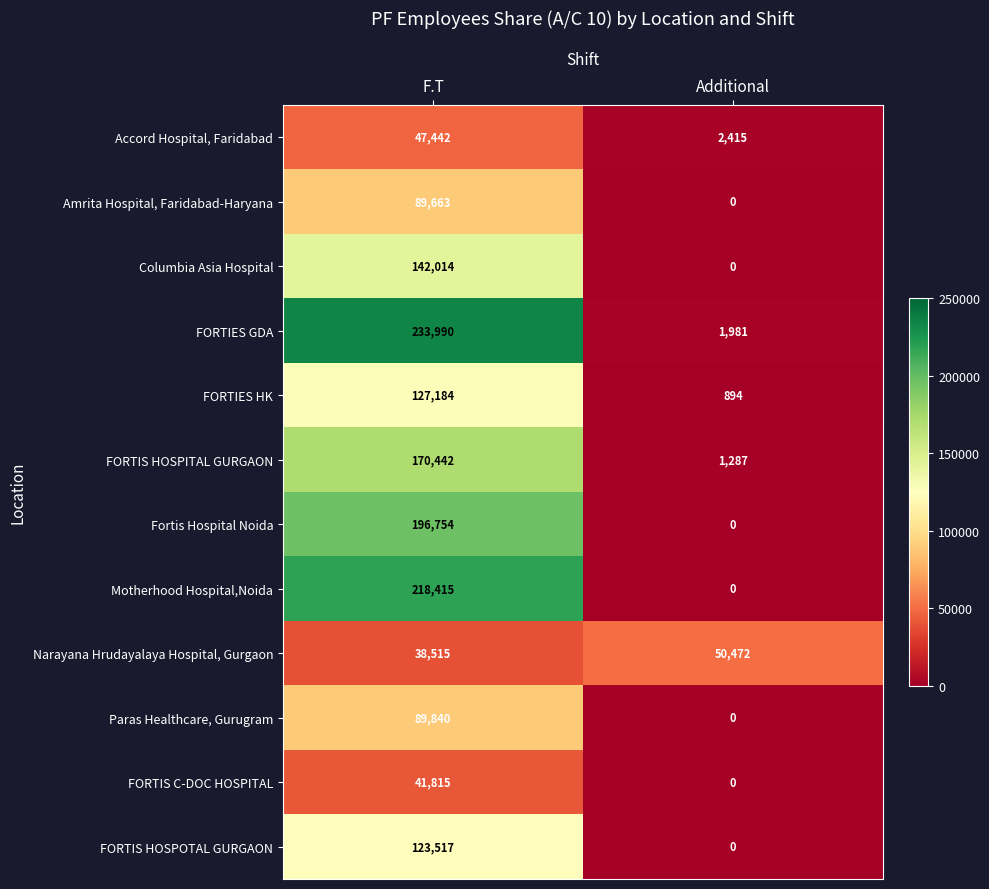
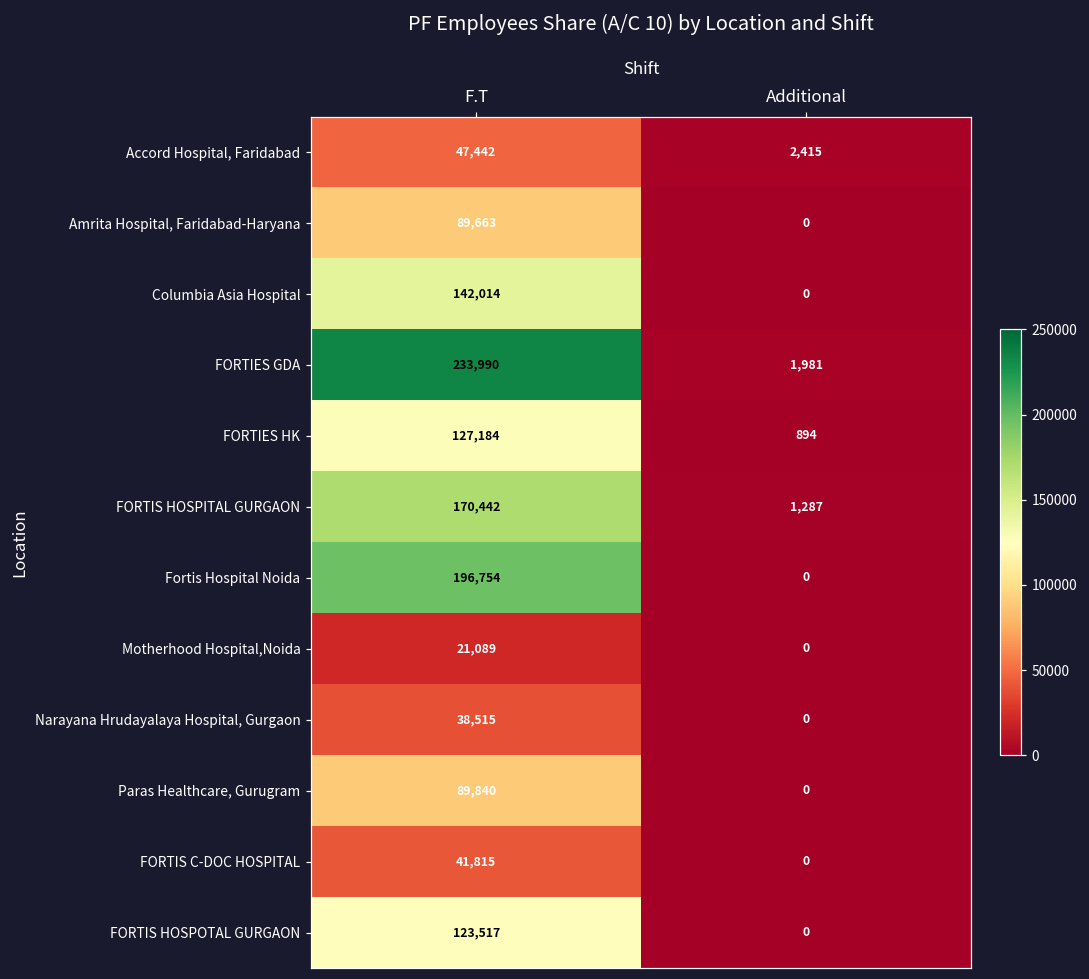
  {
    "Accord Hospital, Faridabad": {
      "F.T": "47,442",
      "Additional": "2,415"
    },
    "Amrita Hospital, Faridabad-Haryana": {
      "F.T": "89,663",
      "Additional": "0"
    },
    "Columbia Asia Hospital": {
      "F.T": "142,014",
      "Additional": "0"
    },
    "FORTIES GDA": {
      "F.T": "233,990",
      "Additional": "1,981"
    },
    "FORTIES HK": {
      "F.T": "127,184",
      "Additional": "894"
    },
    "FORTIS HOSPITAL GURGAON": {
      "F.T": "170,442",
      "Additional": "1,287"
    },
    "Fortis Hospital Noida": {
      "F.T": "196,754",
      "Additional": "0"
    },
    "Motherhood Hospital,Noida": {
-     "F.T": "218,415",
+     "F.T": "21,089",
      "Additional": "0"
    },
    "Narayana Hrudayalaya Hospital, Gurgaon": {
      "F.T": "38,515",
-     "Additional": "50,472"
+     "Additional": "0"
    },
    "Paras Healthcare, Gurugram": {
      "F.T": "89,840",
      "Additional": "0"
    },
    "FORTIS C-DOC HOSPITAL": {
      "F.T": "41,815",
      "Additional": "0"
    },
    "FORTIS HOSPOTAL GURGAON": {
      "F.T": "123,517",
      "Additional": "0"
    }
  }
